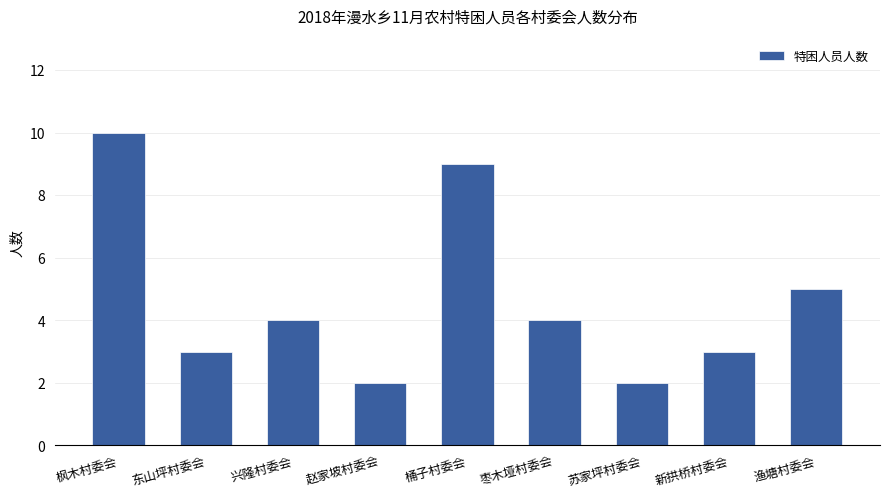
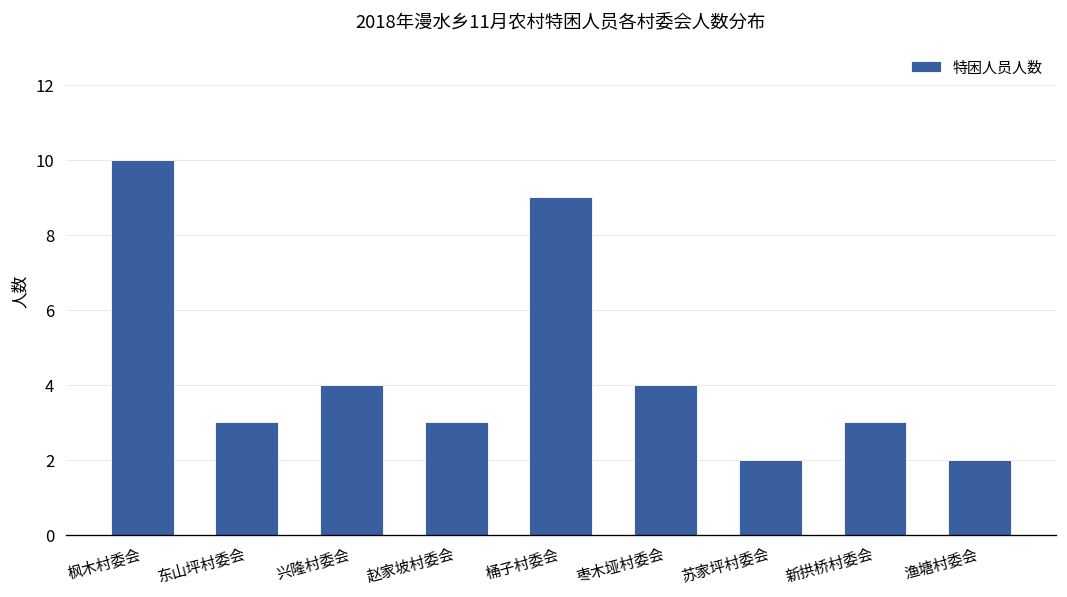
  {
    "枫木村委会": 10,
    "东山坪村委会": 3,
    "兴隆村委会": 4,
-   "赵家坡村委会": 2,
+   "赵家坡村委会": 3,
    "桶子村委会": 9,
    "枣木垭村委会": 4,
    "苏家坪村委会": 2,
    "新拱桥村委会": 3,
-   "渔塘村委会": 5
+   "渔塘村委会": 2
  }
